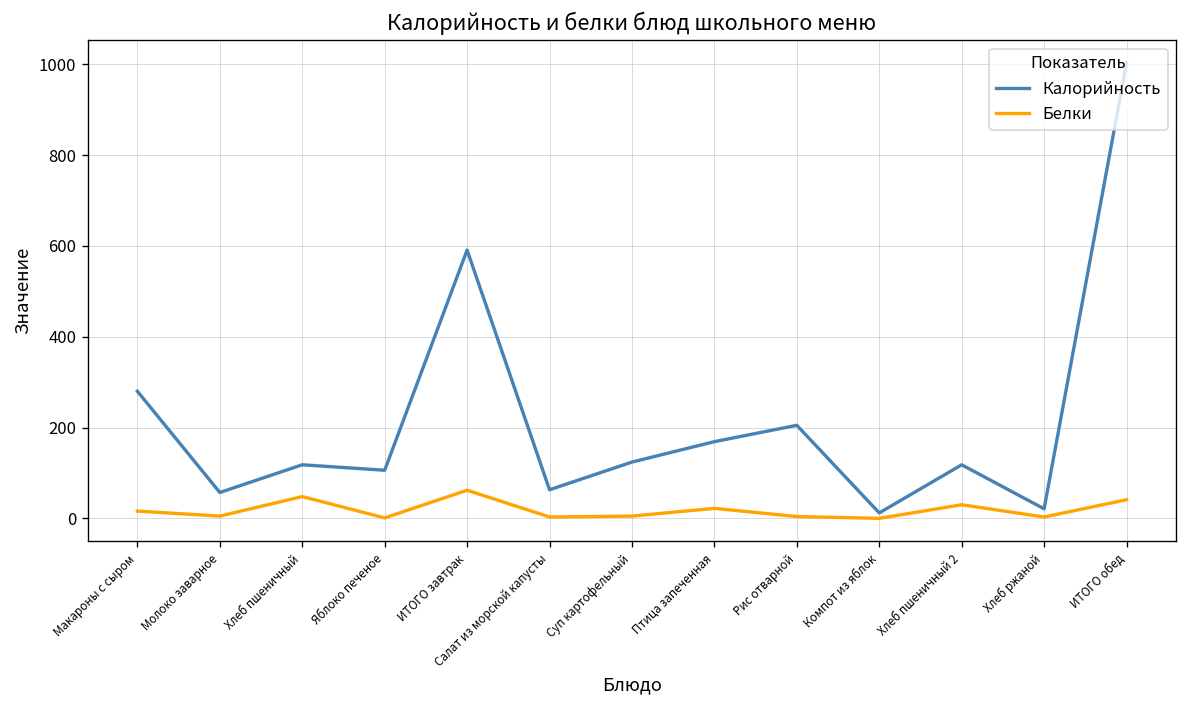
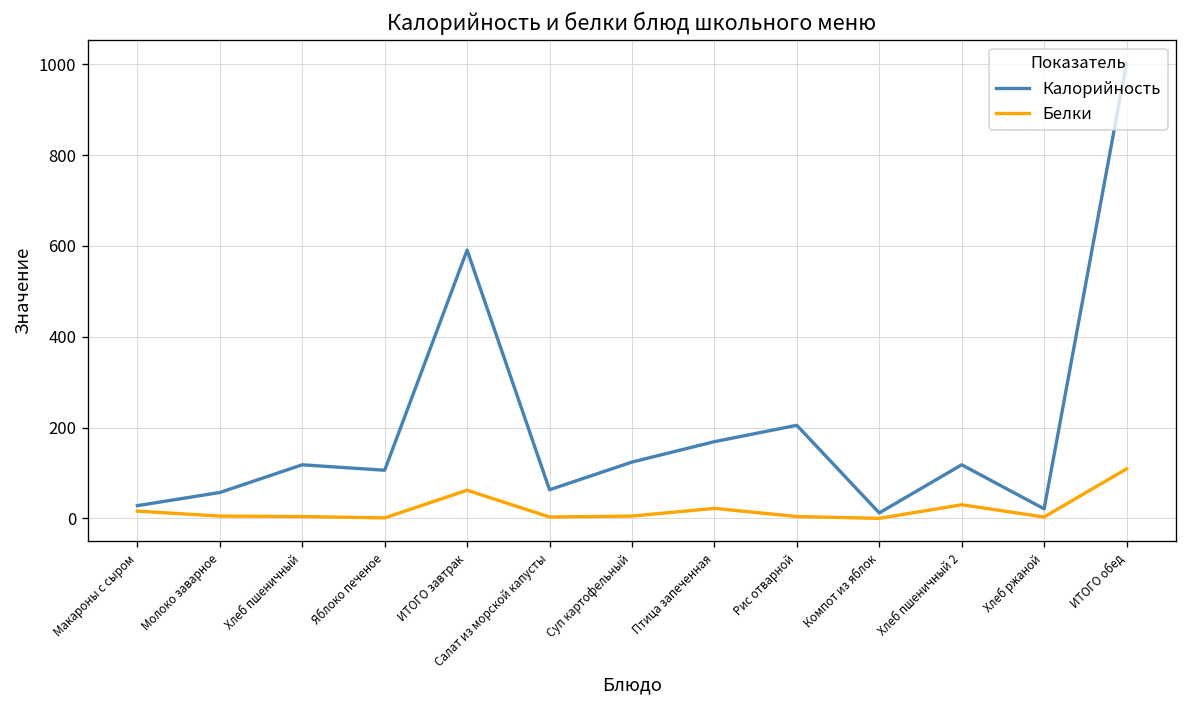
  {
    "Калорийность": {
-     "Макароны с сыром": 280,
+     "Макароны с сыром": 30,
      "Молоко заварное": 60,
      "Хлеб пшеничный": 120,
      "Яблоко печеное": 110,
      "ИТОГО завтрак": 590,
      "Салат из морской капусты": 60,
      "Суп картофельный": 120,
      "Птица запеченная": 170,
      "Рис отварной": 210,
      "Компот из яблок": 10,
      "Хлеб пшеничный 2": 120,
      "Хлеб ржаной": 20
    },
    "Белки": {
      "Макароны с сыром": 20,
      "Молоко заварное": 10,
-     "Хлеб пшеничный": 50,
+     "Хлеб пшеничный": 0,
      "Яблоко печеное": 0,
      "ИТОГО завтрак": 60,
      "Салат из морской капусты": 0,
      "Суп картофельный": 10,
      "Птица запеченная": 20,
      "Рис отварной": 0,
      "Компот из яблок": 0,
      "Хлеб пшеничный 2": 30,
      "Хлеб ржаной": 0,
-     "ИТОГО обед": 40
+     "ИТОГО обед": 110
    }
  }
